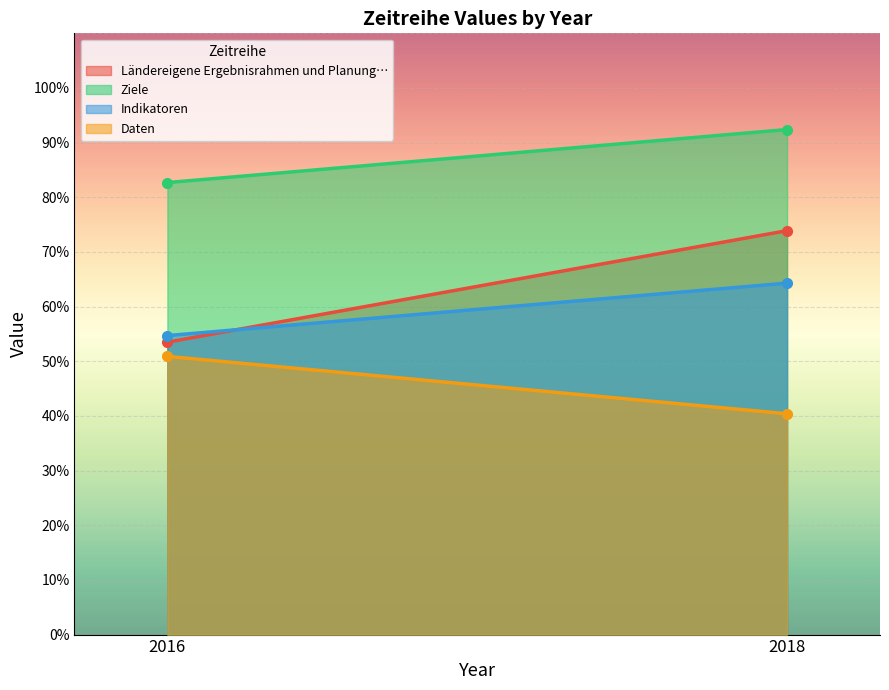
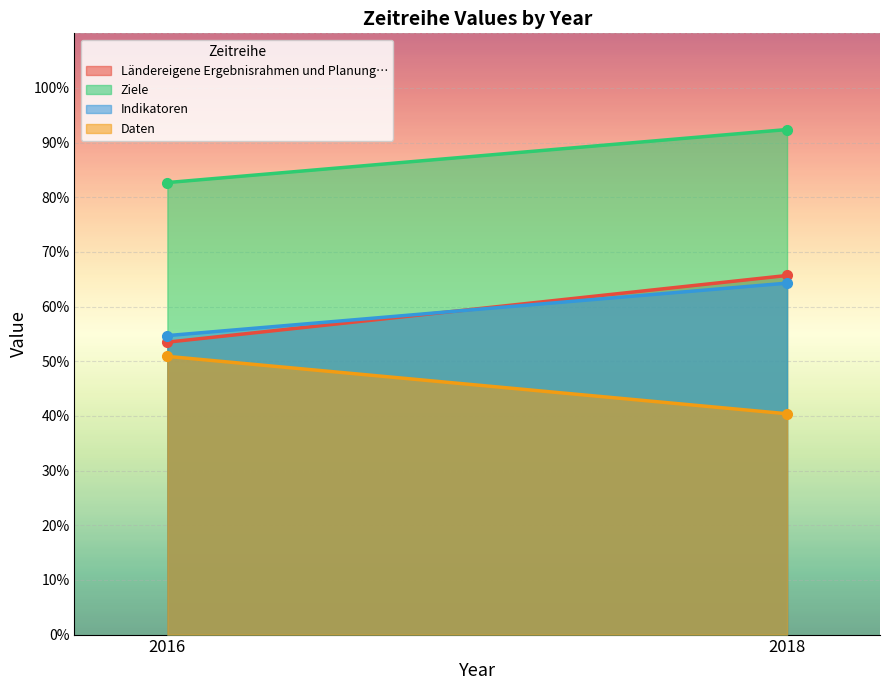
  {
    "Ländereigene Ergebnisrahmen und Planung…": {
      "2016": "54%",
-     "2018": "74%"
+     "2018": "66%"
    },
    "Ziele": {
      "2016": "83%",
      "2018": "92%"
    },
    "Indikatoren": {
      "2016": "55%",
      "2018": "64%"
    },
    "Daten": {
      "2016": "51%",
      "2018": "40%"
    }
  }
